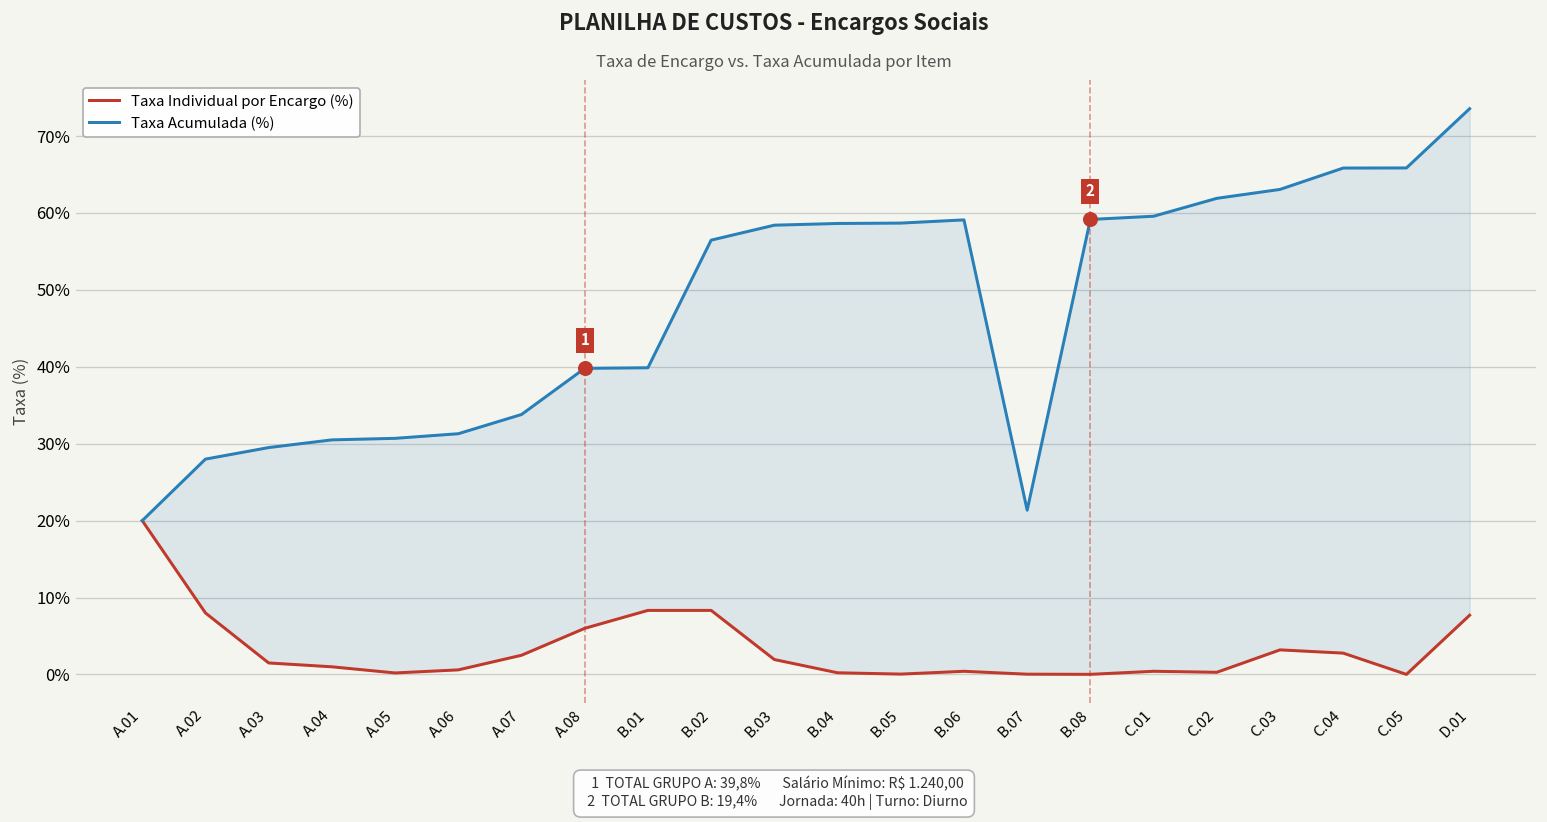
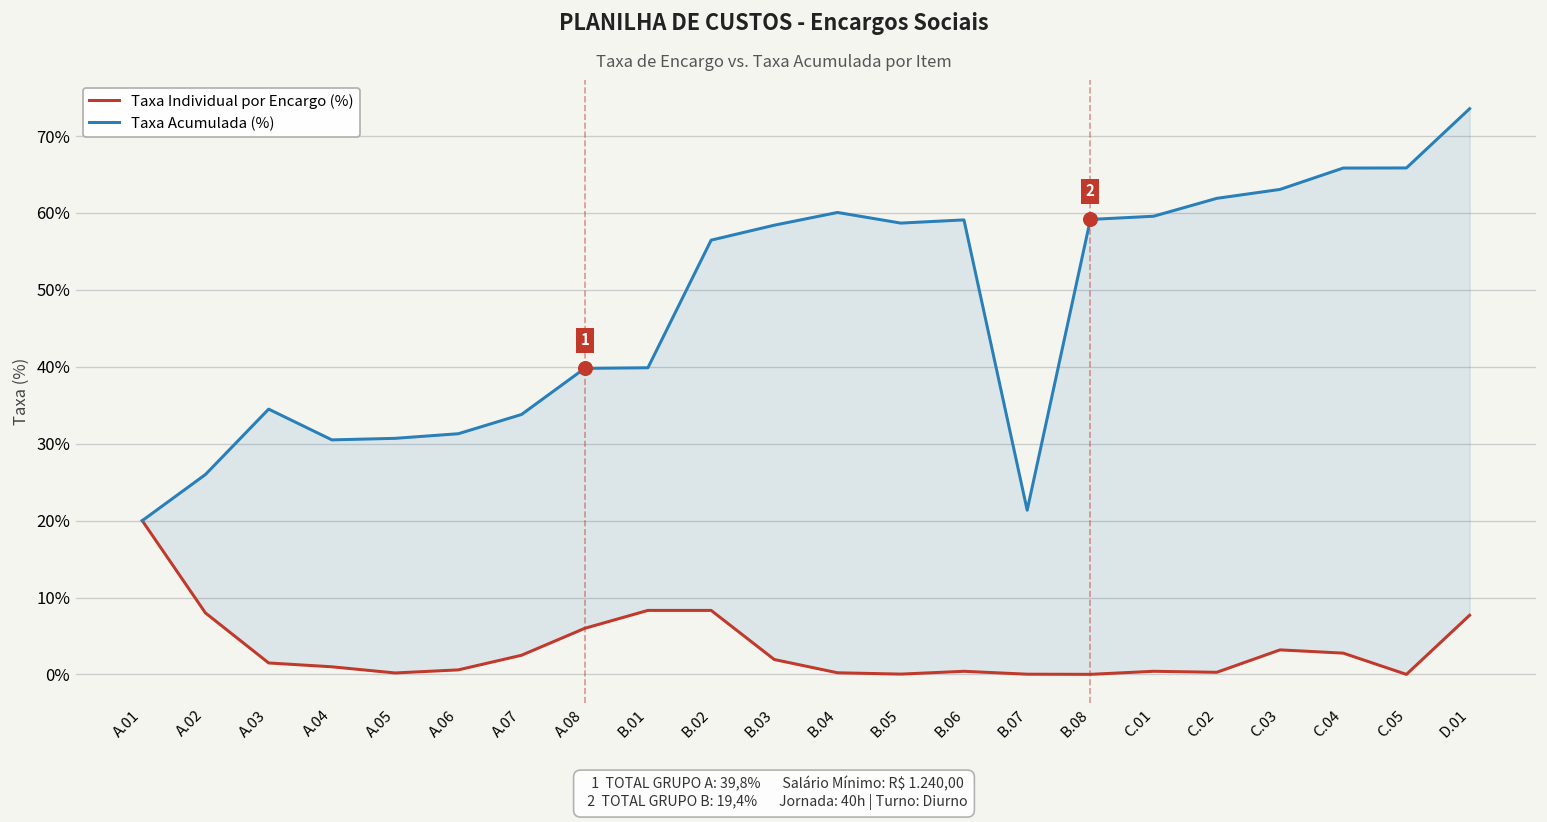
  {
    "Taxa Acumulada (%)": {
-     "A.02": "28%",
-     "A.03": "30%",
+     "A.02": "26%",
+     "A.03": "35%",
      "A.04": "31%",
      "A.05": "31%",
      "A.06": "31%",
      "A.07": "34%",
      "B.01": "40%",
      "B.02": "56%",
      "B.03": "58%",
-     "B.04": "59%",
+     "B.04": "60%",
      "B.05": "59%",
      "B.06": "59%",
      "B.07": "21%",
      "C.01": "60%",
      "C.02": "62%",
      "C.03": "63%",
      "C.04": "66%",
      "C.05": "66%",
      "D.01": "74%"
    }
  }
